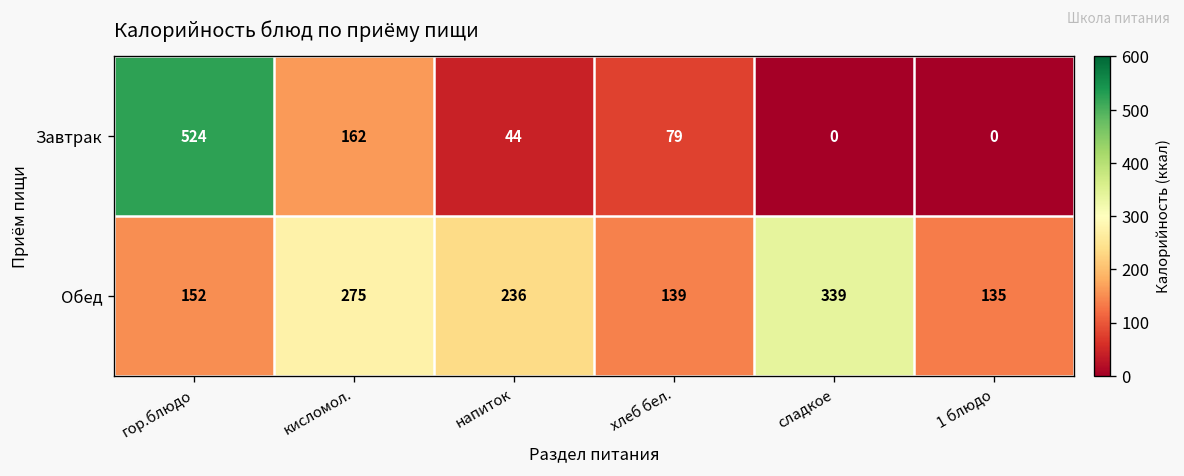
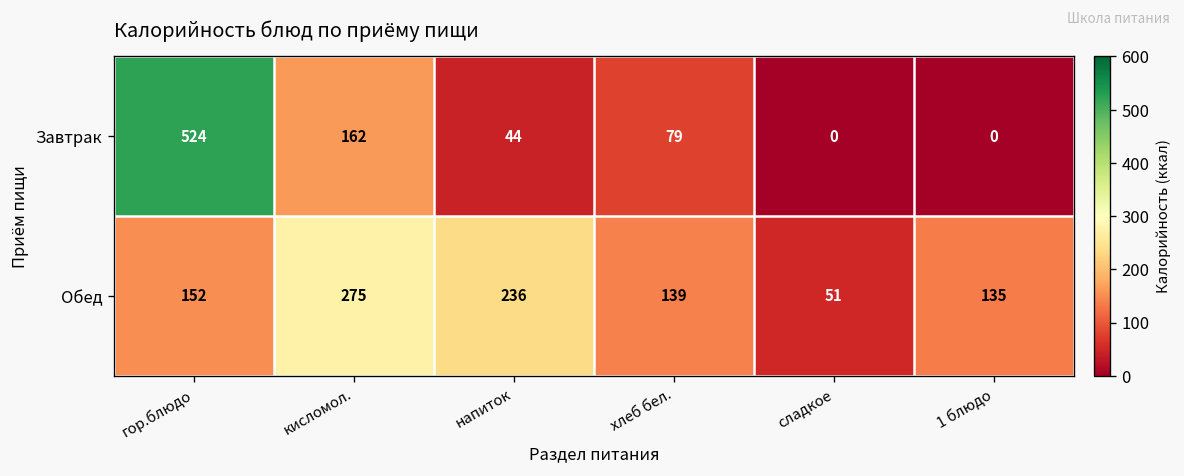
  {
    "Завтрак": {
      "гор.блюдо": 524,
      "кисломол.": 162,
      "напиток": 44,
      "хлеб бел.": 79,
      "сладкое": 0,
      "1 блюдо": 0
    },
    "Обед": {
      "гор.блюдо": 152,
      "кисломол.": 275,
      "напиток": 236,
      "хлеб бел.": 139,
-     "сладкое": 339,
+     "сладкое": 51,
      "1 блюдо": 135
    }
  }
